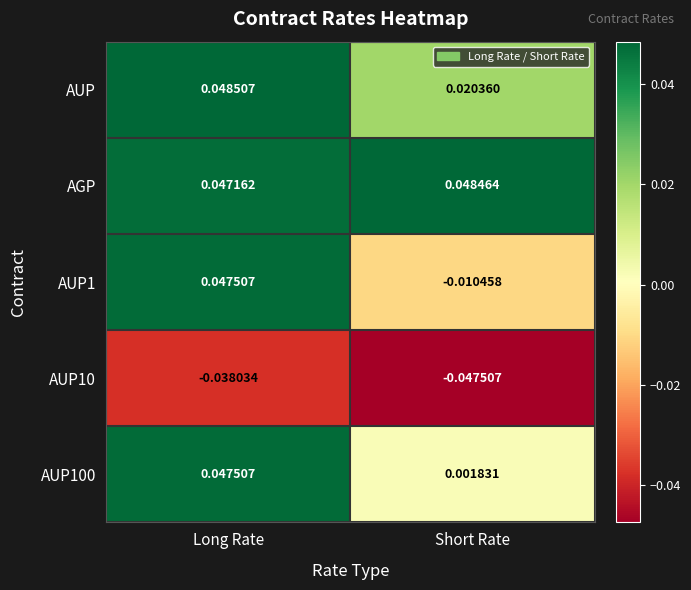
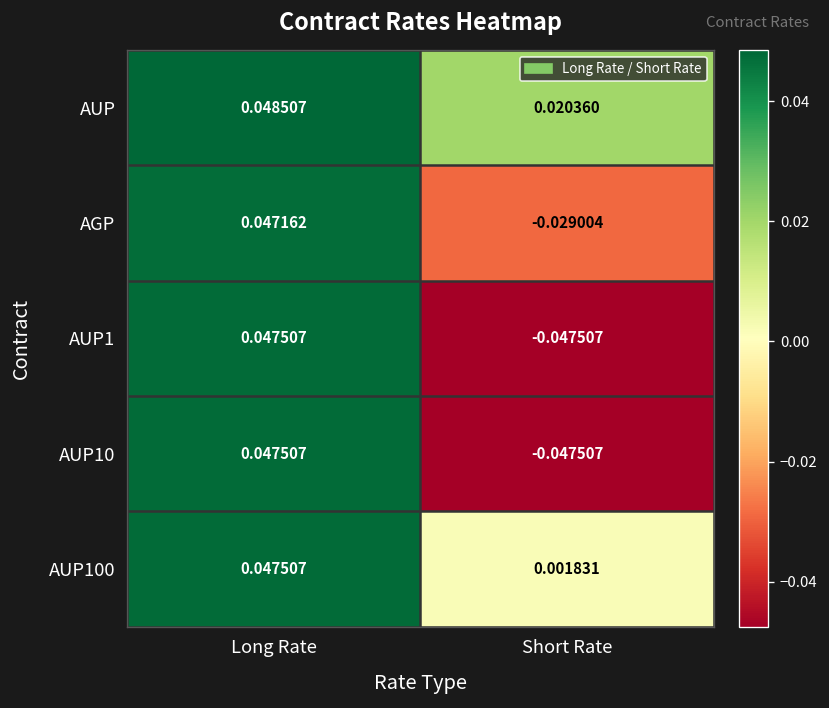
  {
    "AUP": {
      "Long Rate": 0.048507,
      "Short Rate": 0.020360
    },
    "AGP": {
      "Long Rate": 0.047162,
-     "Short Rate": 0.048464
+     "Short Rate": -0.029004
    },
    "AUP1": {
      "Long Rate": 0.047507,
-     "Short Rate": -0.010458
+     "Short Rate": -0.047507
    },
    "AUP10": {
-     "Long Rate": -0.038034,
+     "Long Rate": 0.047507,
      "Short Rate": -0.047507
    },
    "AUP100": {
      "Long Rate": 0.047507,
      "Short Rate": 0.001831
    }
  }
